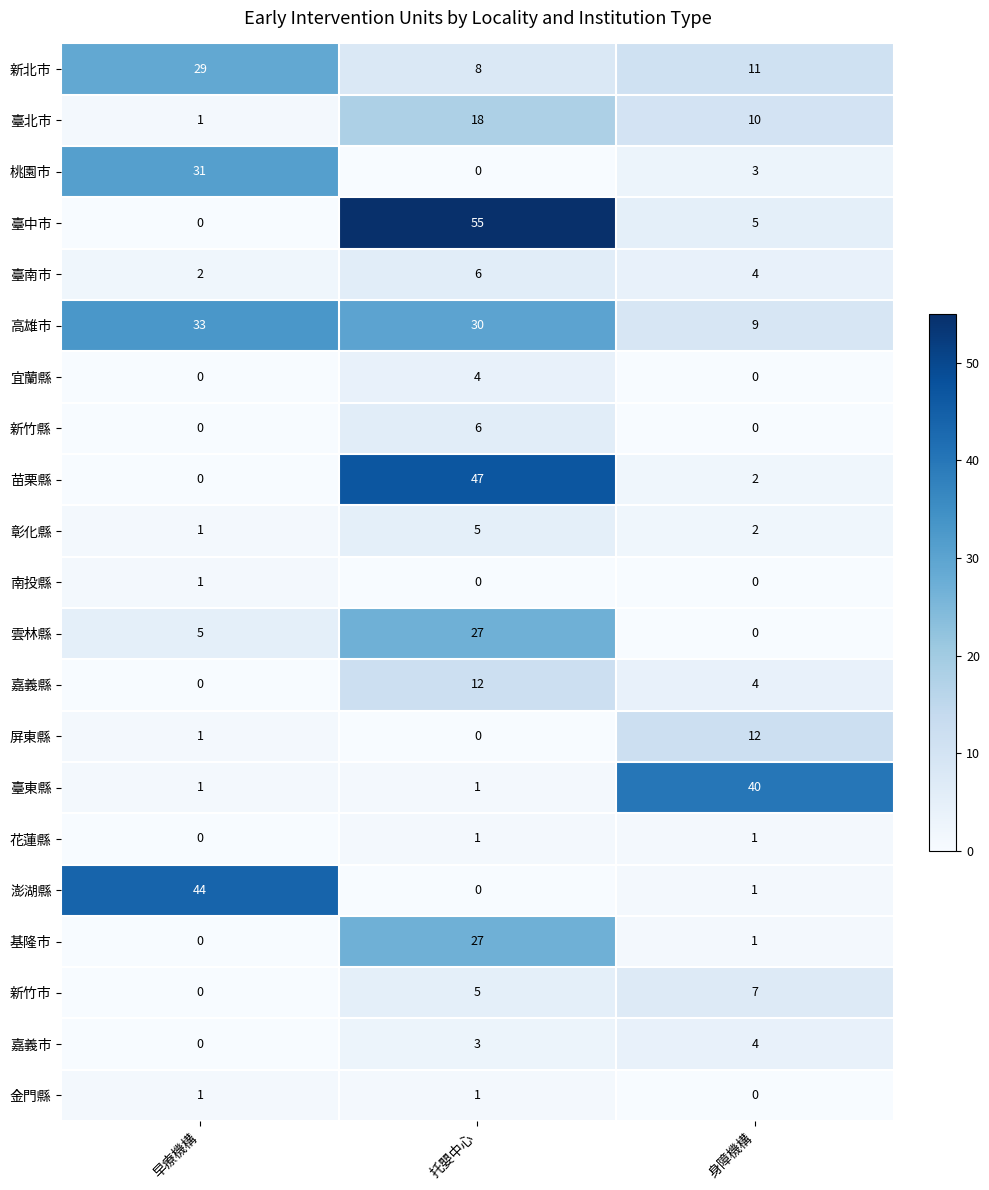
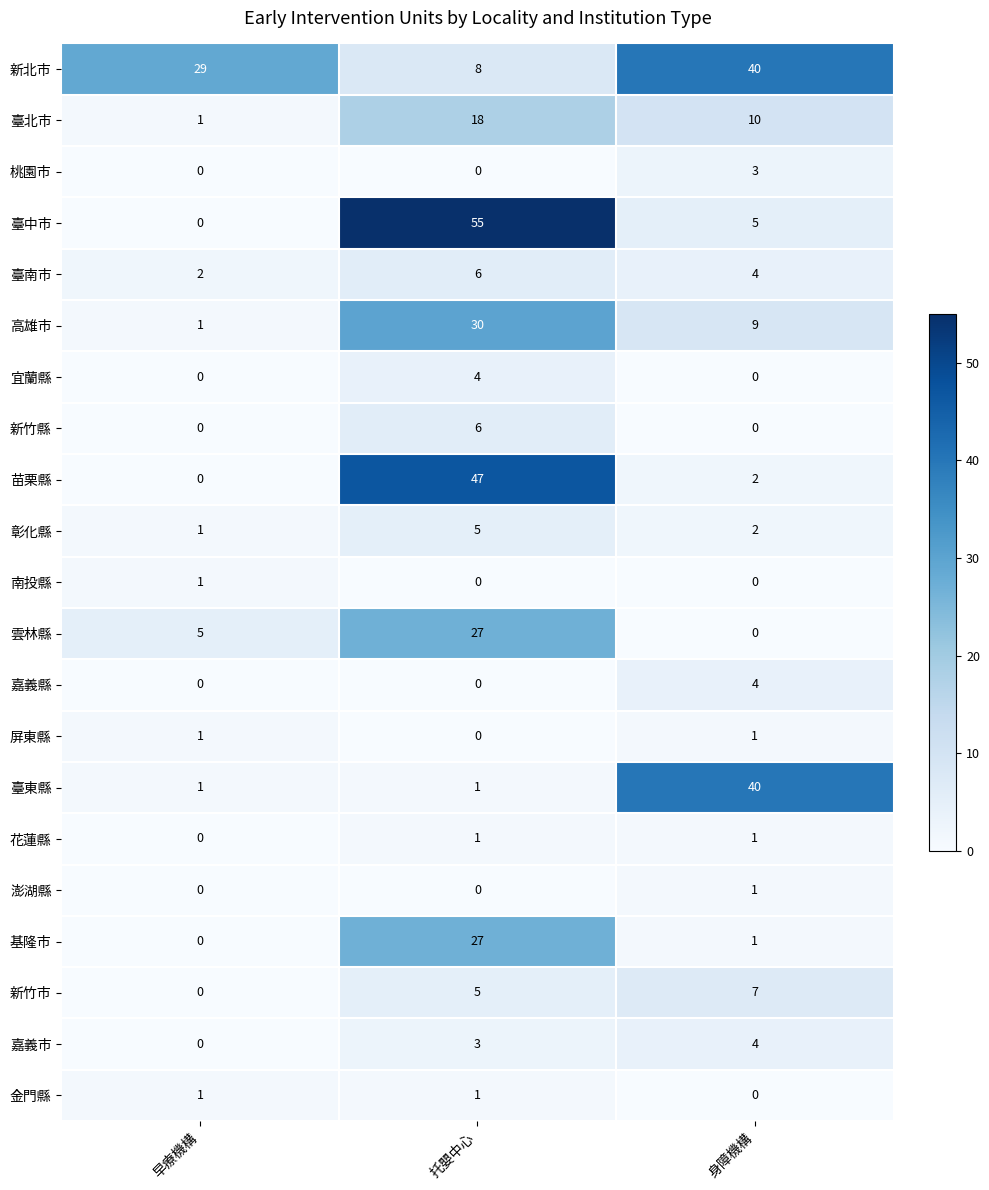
  {
    "新北市": {
      "早療機構": 29,
      "托嬰中心": 8,
-     "身障機構": 11
+     "身障機構": 40
    },
    "臺北市": {
      "早療機構": 1,
      "托嬰中心": 18,
      "身障機構": 10
    },
    "桃園市": {
-     "早療機構": 31,
+     "早療機構": 0,
      "托嬰中心": 0,
      "身障機構": 3
    },
    "臺中市": {
      "早療機構": 0,
      "托嬰中心": 55,
      "身障機構": 5
    },
    "臺南市": {
      "早療機構": 2,
      "托嬰中心": 6,
      "身障機構": 4
    },
    "高雄市": {
-     "早療機構": 33,
+     "早療機構": 1,
      "托嬰中心": 30,
      "身障機構": 9
    },
    "宜蘭縣": {
      "早療機構": 0,
      "托嬰中心": 4,
      "身障機構": 0
    },
    "新竹縣": {
      "早療機構": 0,
      "托嬰中心": 6,
      "身障機構": 0
    },
    "苗栗縣": {
      "早療機構": 0,
      "托嬰中心": 47,
      "身障機構": 2
    },
    "彰化縣": {
      "早療機構": 1,
      "托嬰中心": 5,
      "身障機構": 2
    },
    "南投縣": {
      "早療機構": 1,
      "托嬰中心": 0,
      "身障機構": 0
    },
    "雲林縣": {
      "早療機構": 5,
      "托嬰中心": 27,
      "身障機構": 0
    },
    "嘉義縣": {
      "早療機構": 0,
-     "托嬰中心": 12,
+     "托嬰中心": 0,
      "身障機構": 4
    },
    "屏東縣": {
      "早療機構": 1,
      "托嬰中心": 0,
-     "身障機構": 12
+     "身障機構": 1
    },
    "臺東縣": {
      "早療機構": 1,
      "托嬰中心": 1,
      "身障機構": 40
    },
    "花蓮縣": {
      "早療機構": 0,
      "托嬰中心": 1,
      "身障機構": 1
    },
    "澎湖縣": {
-     "早療機構": 44,
+     "早療機構": 0,
      "托嬰中心": 0,
      "身障機構": 1
    },
    "基隆市": {
      "早療機構": 0,
      "托嬰中心": 27,
      "身障機構": 1
    },
    "新竹市": {
      "早療機構": 0,
      "托嬰中心": 5,
      "身障機構": 7
    },
    "嘉義市": {
      "早療機構": 0,
      "托嬰中心": 3,
      "身障機構": 4
    },
    "金門縣": {
      "早療機構": 1,
      "托嬰中心": 1,
      "身障機構": 0
    }
  }
